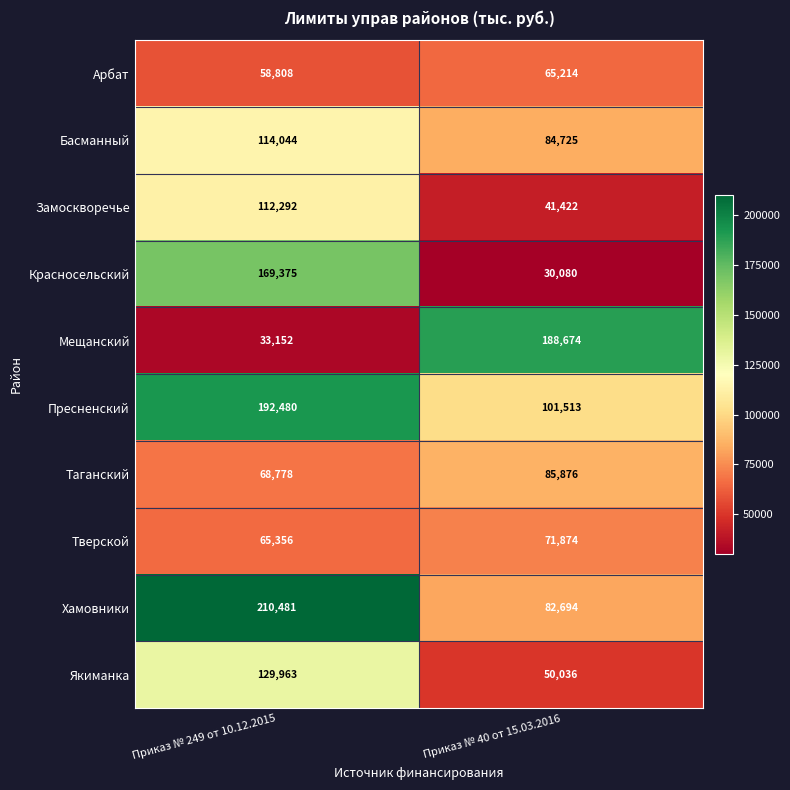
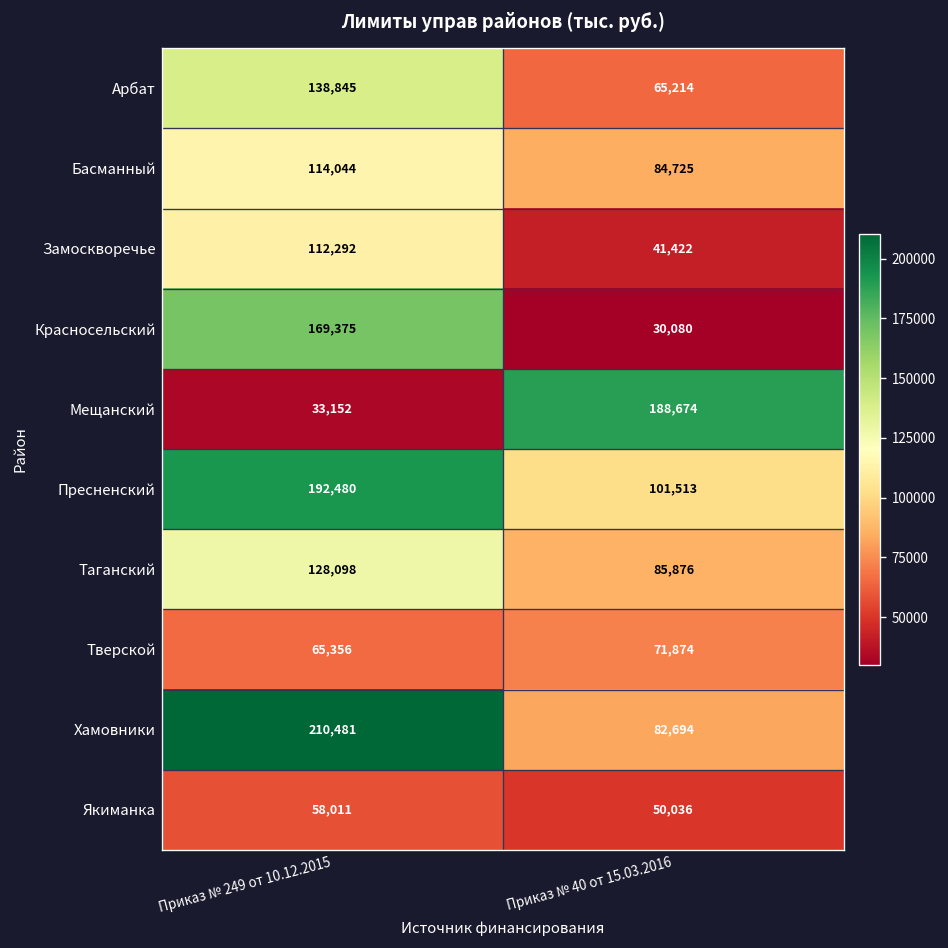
  {
    "Арбат": {
-     "Приказ № 249 от 10.12.2015": "58,808",
+     "Приказ № 249 от 10.12.2015": "138,845",
      "Приказ № 40 от 15.03.2016": "65,214"
    },
    "Басманный": {
      "Приказ № 249 от 10.12.2015": "114,044",
      "Приказ № 40 от 15.03.2016": "84,725"
    },
    "Замоскворечье": {
      "Приказ № 249 от 10.12.2015": "112,292",
      "Приказ № 40 от 15.03.2016": "41,422"
    },
    "Красносельский": {
      "Приказ № 249 от 10.12.2015": "169,375",
      "Приказ № 40 от 15.03.2016": "30,080"
    },
    "Мещанский": {
      "Приказ № 249 от 10.12.2015": "33,152",
      "Приказ № 40 от 15.03.2016": "188,674"
    },
    "Пресненский": {
      "Приказ № 249 от 10.12.2015": "192,480",
      "Приказ № 40 от 15.03.2016": "101,513"
    },
    "Таганский": {
-     "Приказ № 249 от 10.12.2015": "68,778",
+     "Приказ № 249 от 10.12.2015": "128,098",
      "Приказ № 40 от 15.03.2016": "85,876"
    },
    "Тверской": {
      "Приказ № 249 от 10.12.2015": "65,356",
      "Приказ № 40 от 15.03.2016": "71,874"
    },
    "Хамовники": {
      "Приказ № 249 от 10.12.2015": "210,481",
      "Приказ № 40 от 15.03.2016": "82,694"
    },
    "Якиманка": {
-     "Приказ № 249 от 10.12.2015": "129,963",
+     "Приказ № 249 от 10.12.2015": "58,011",
      "Приказ № 40 от 15.03.2016": "50,036"
    }
  }
